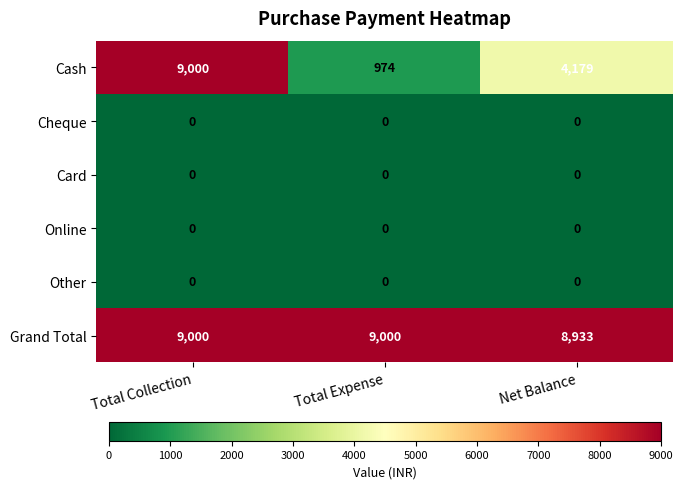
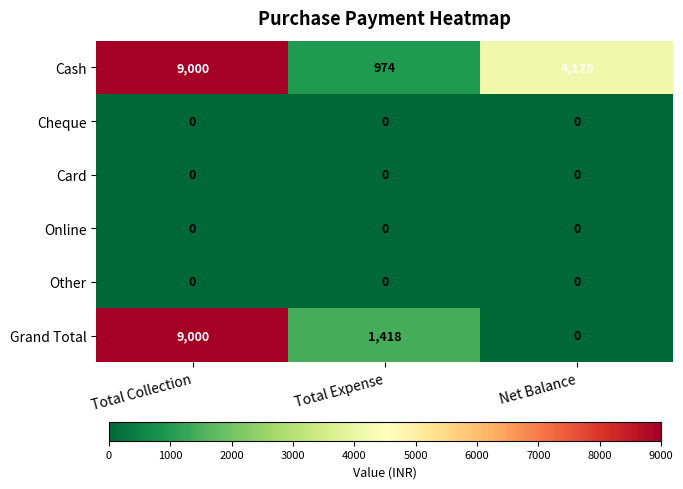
  {
    "Cash": {
      "Total Collection": "9,000",
      "Total Expense": "974",
      "Net Balance": "4,179"
    },
    "Cheque": {
      "Total Collection": "0",
      "Total Expense": "0",
      "Net Balance": "0"
    },
    "Card": {
      "Total Collection": "0",
      "Total Expense": "0",
      "Net Balance": "0"
    },
    "Online": {
      "Total Collection": "0",
      "Total Expense": "0",
      "Net Balance": "0"
    },
    "Other": {
      "Total Collection": "0",
      "Total Expense": "0",
      "Net Balance": "0"
    },
    "Grand Total": {
      "Total Collection": "9,000",
-     "Total Expense": "9,000",
-     "Net Balance": "8,933"
+     "Total Expense": "1,418",
+     "Net Balance": "0"
    }
  }
